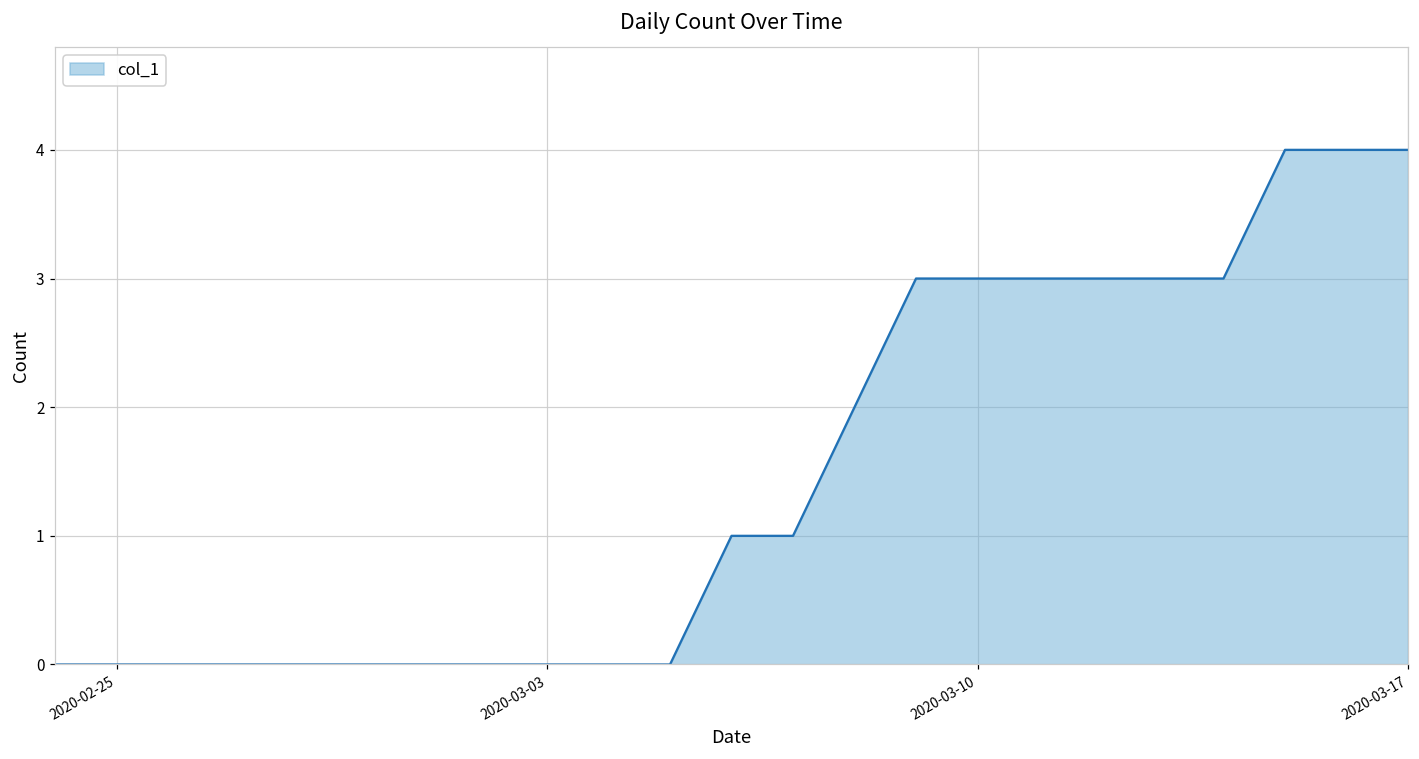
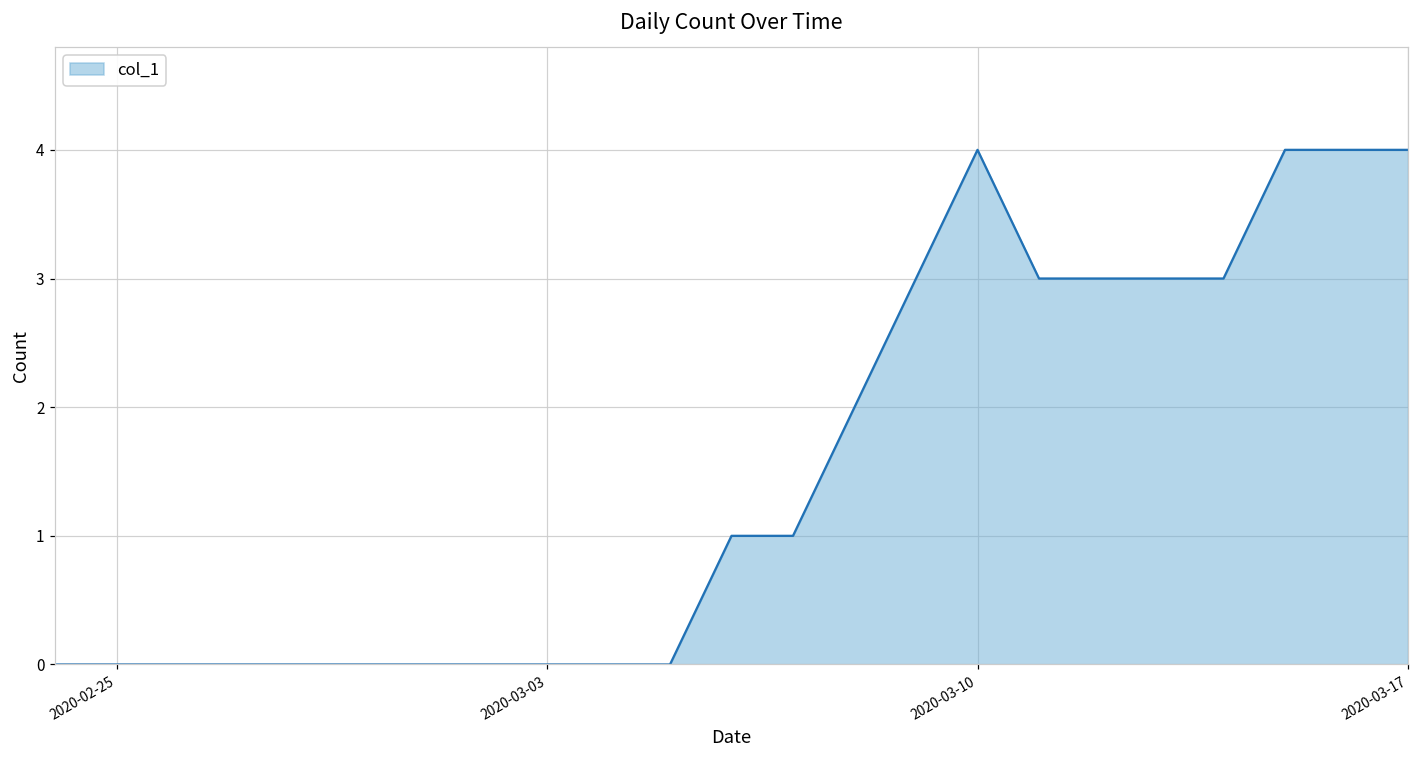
  {
    "2020-02-25": 0,
    "2020-03-03": 0,
-   "2020-03-10": 3,
+   "2020-03-10": 4,
    "2020-03-17": 4
  }
